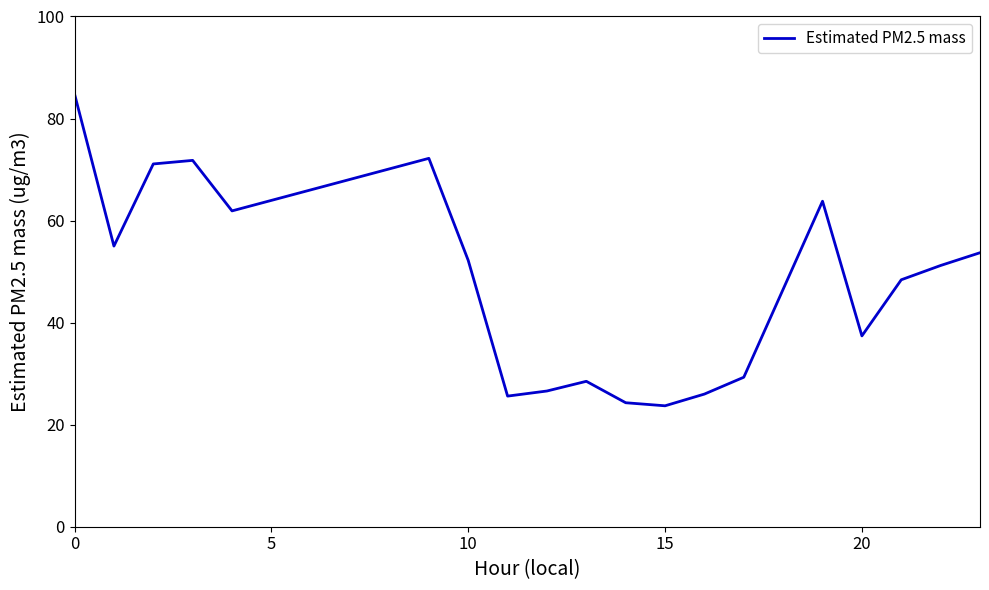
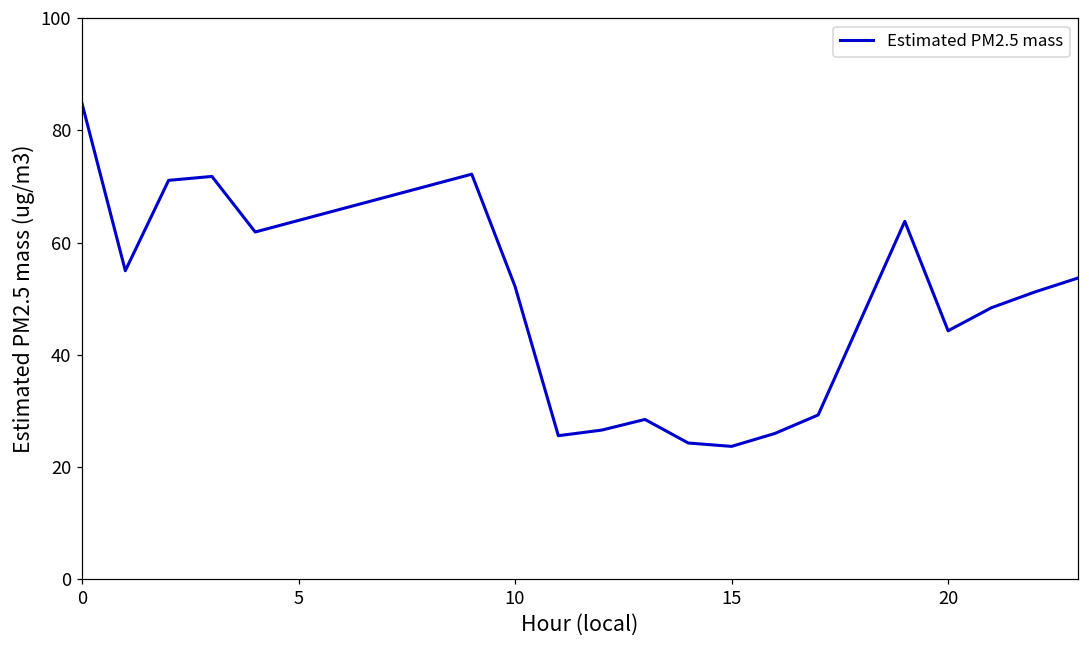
  {
    "0": 85,
    "10": 52,
    "15": 24,
-   "20": 37
+   "20": 44
  }
